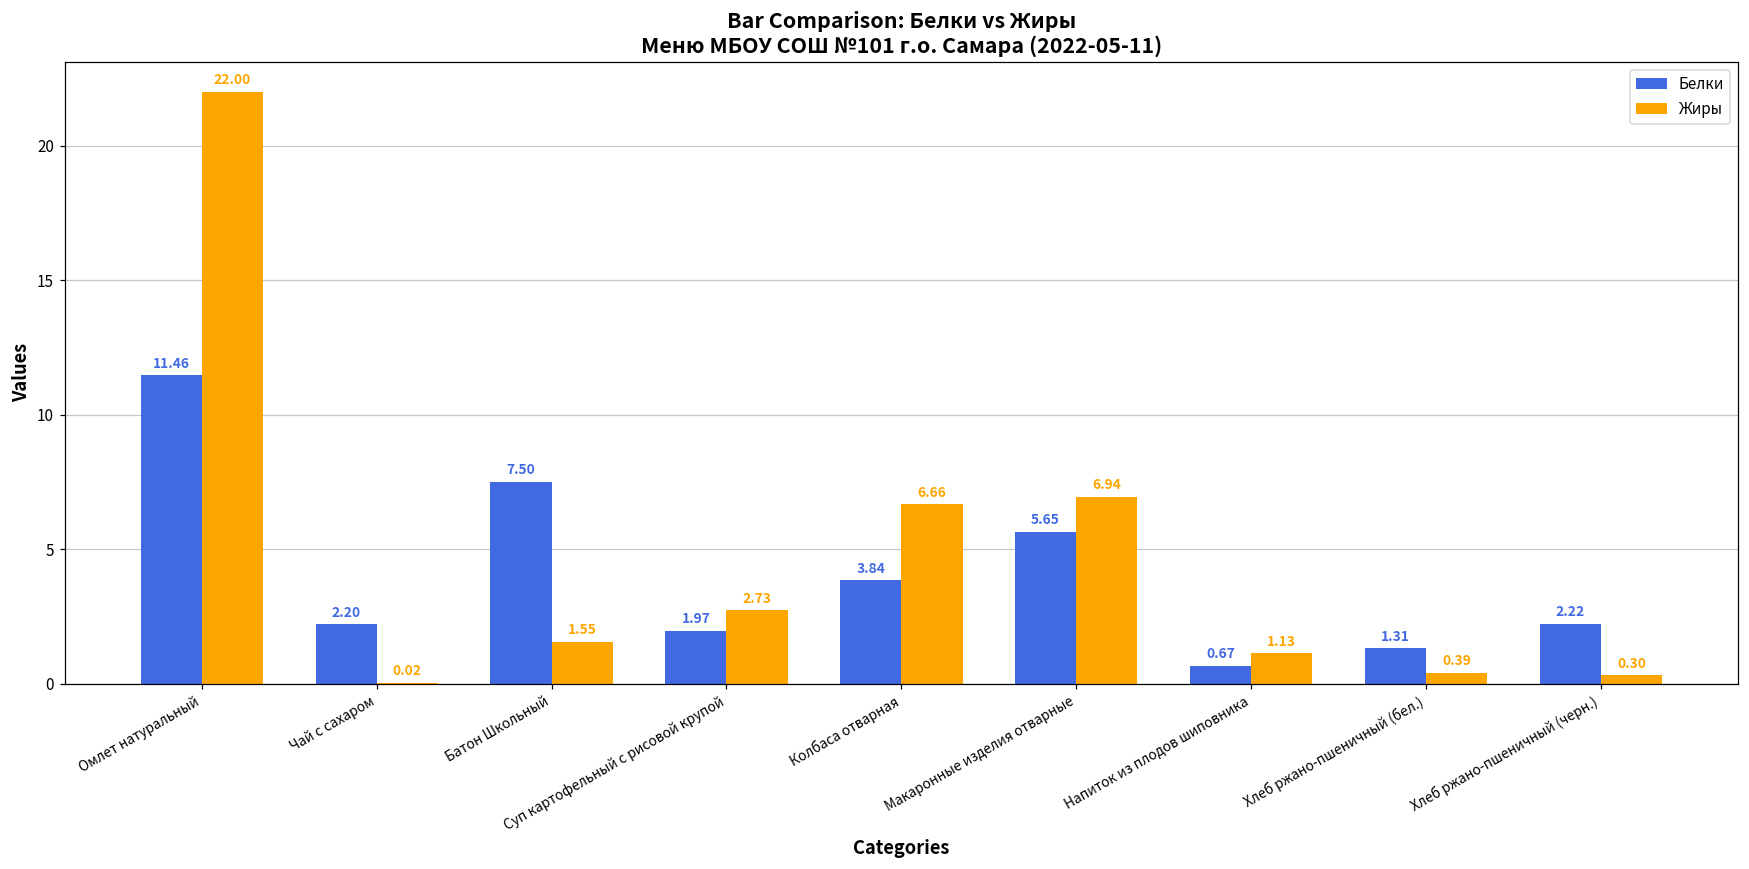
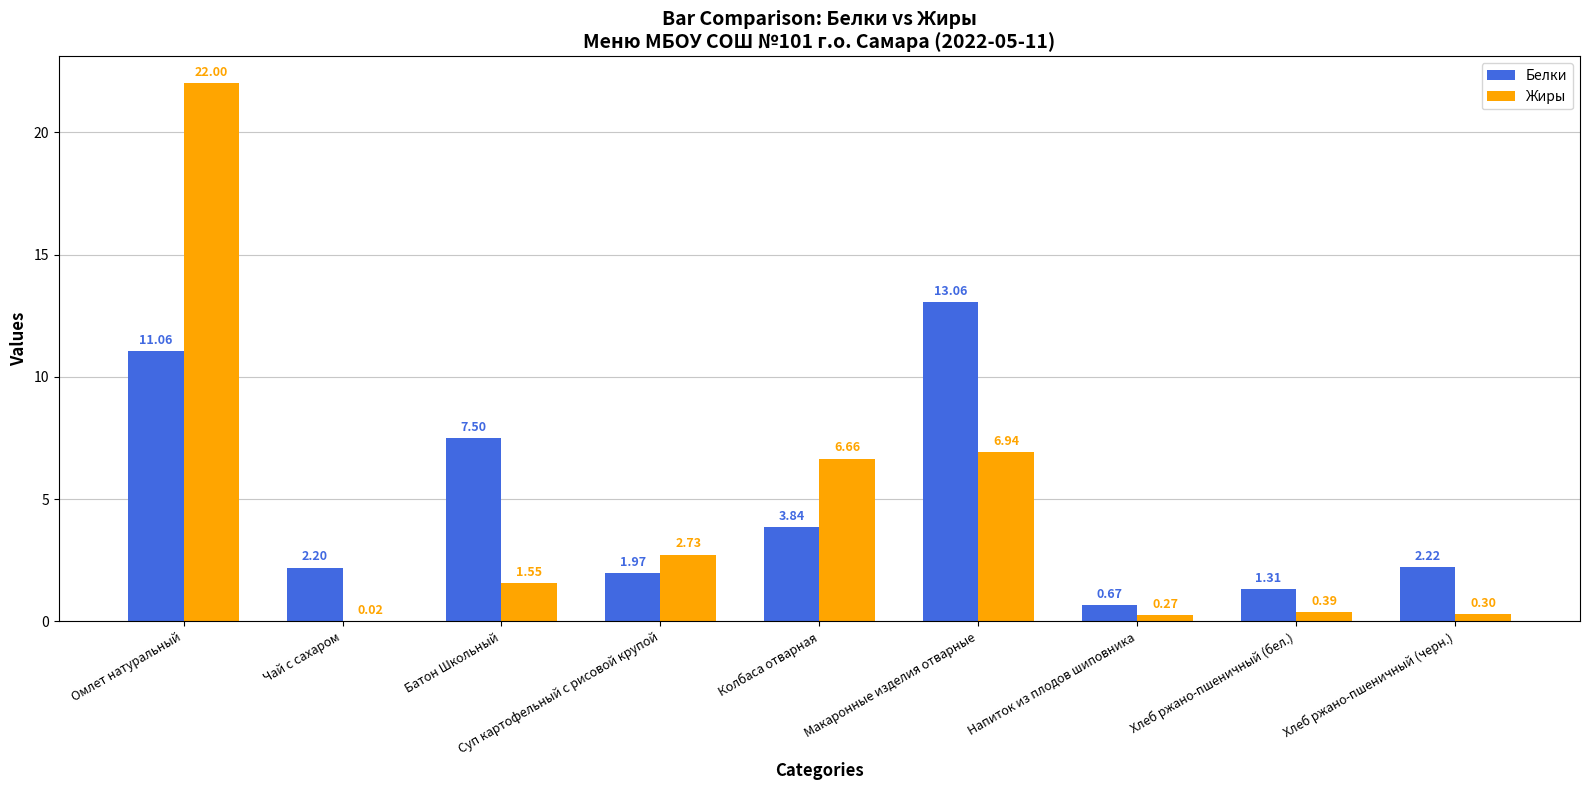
  {
    "Белки": {
-     "Омлет натуральный": 11.46,
+     "Омлет натуральный": 11.06,
      "Чай с сахаром": 2.20,
      "Батон Школьный": 7.50,
      "Суп картофельный с рисовой крупой": 1.97,
      "Колбаса отварная": 3.84,
-     "Макаронные изделия отварные": 5.65,
+     "Макаронные изделия отварные": 13.06,
      "Напиток из плодов шиповника": 0.67,
      "Хлеб ржано-пшеничный (бел.)": 1.31,
      "Хлеб ржано-пшеничный (черн.)": 2.22
    },
    "Жиры": {
      "Омлет натуральный": 22.00,
      "Чай с сахаром": 0.02,
      "Батон Школьный": 1.55,
      "Суп картофельный с рисовой крупой": 2.73,
      "Колбаса отварная": 6.66,
      "Макаронные изделия отварные": 6.94,
-     "Напиток из плодов шиповника": 1.13,
+     "Напиток из плодов шиповника": 0.27,
      "Хлеб ржано-пшеничный (бел.)": 0.39,
      "Хлеб ржано-пшеничный (черн.)": 0.30
    }
  }
